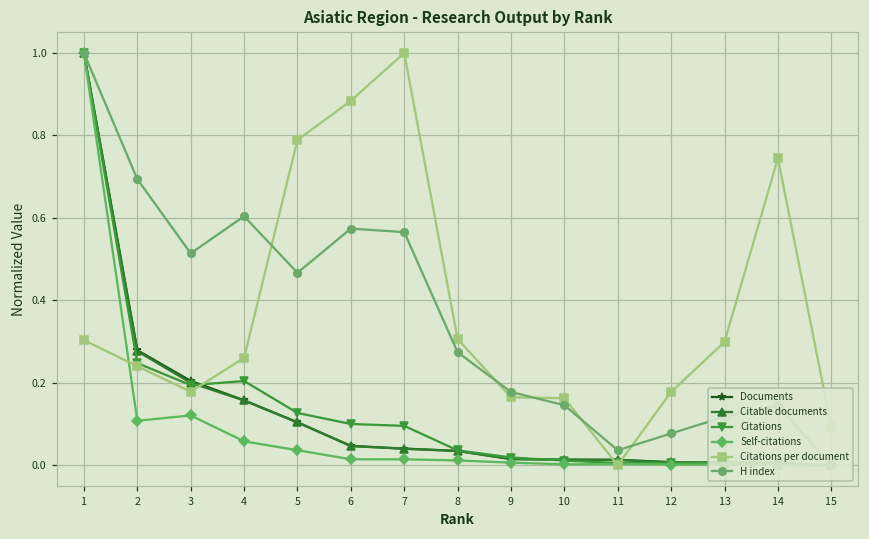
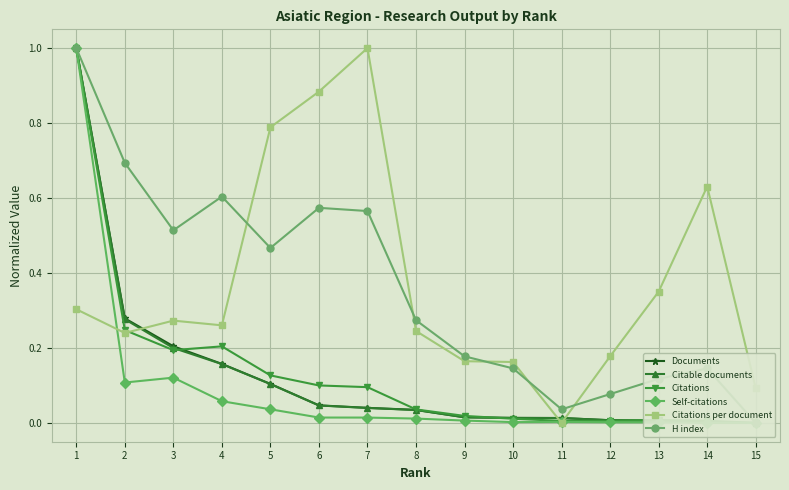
  {
    "Citations per document": {
      "1": 0.30,
      "2": 0.24,
-     "3": 0.18,
+     "3": 0.27,
      "4": 0.26,
      "5": 0.79,
      "6": 0.88,
      "7": 1.00,
-     "8": 0.31,
+     "8": 0.25,
      "9": 0.16,
      "10": 0.16,
      "12": 0.18,
-     "13": 0.30,
-     "14": 0.74
+     "13": 0.35,
+     "14": 0.63
    }
  }
